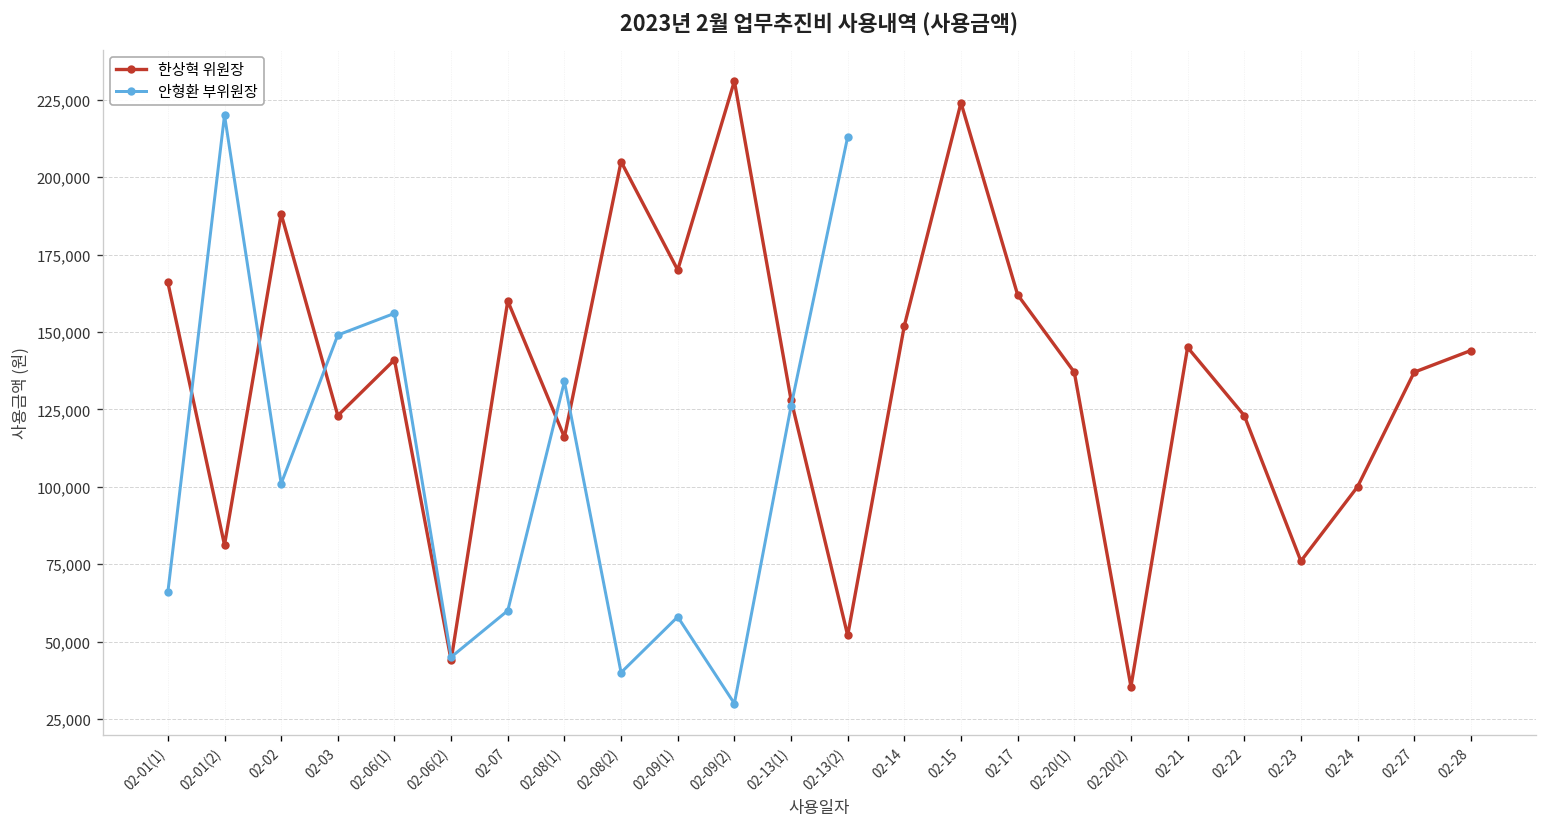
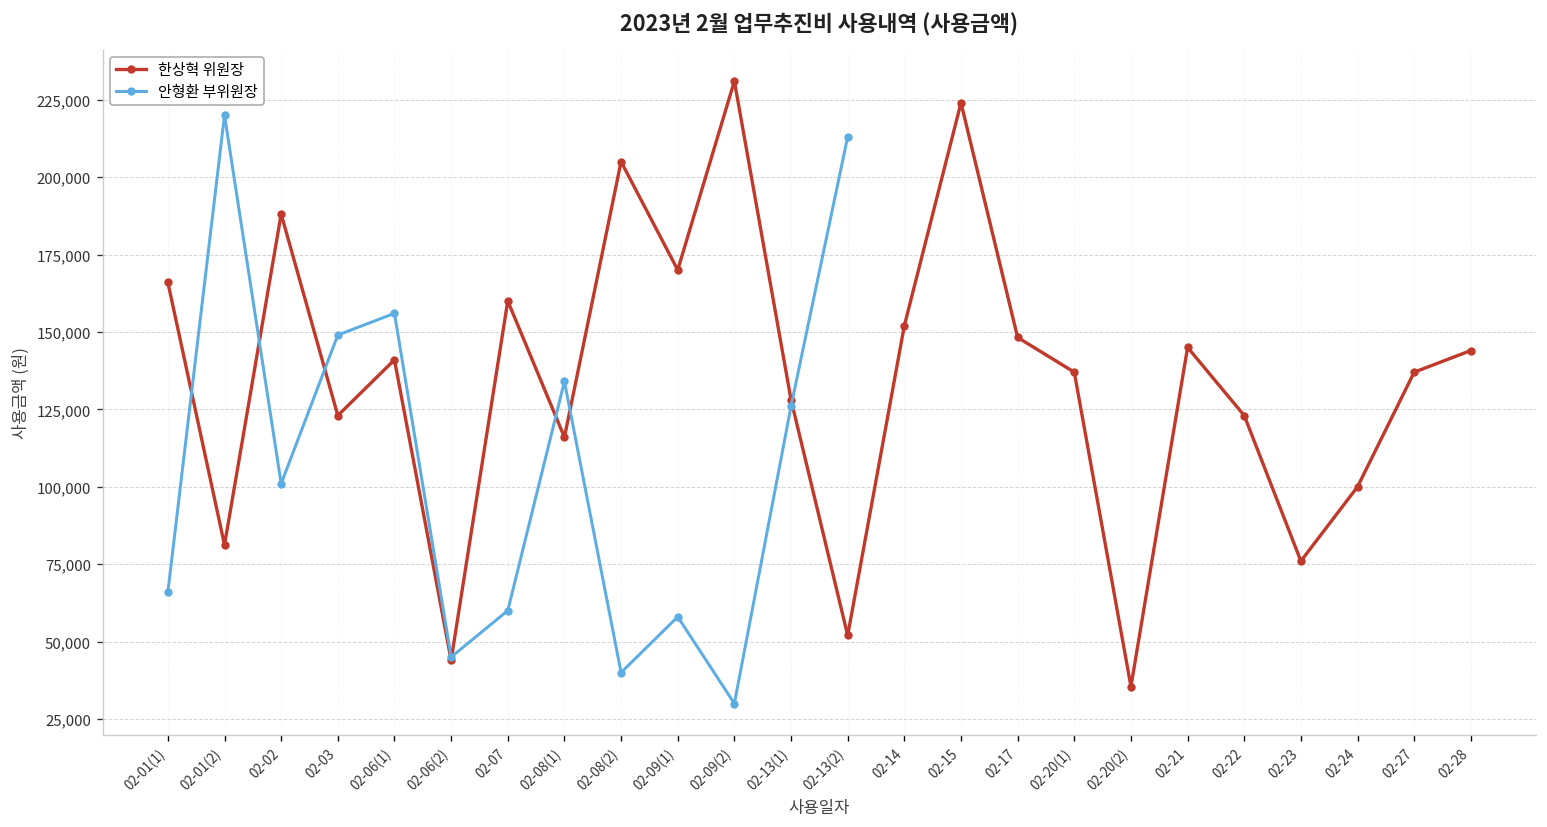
  {
    "한상혁 위원장": {
      "02-01(1)": "166,000",
      "02-01(2)": "81,000",
      "02-02": "188,000",
      "02-03": "123,000",
      "02-06(1)": "141,000",
      "02-06(2)": "44,000",
      "02-07": "160,000",
      "02-08(1)": "116,000",
      "02-08(2)": "205,000",
      "02-09(1)": "170,000",
      "02-09(2)": "231,000",
      "02-13(1)": "128,000",
      "02-13(2)": "52,000",
      "02-14": "152,000",
      "02-15": "224,000",
-     "02-17": "162,000",
+     "02-17": "148,000",
      "02-20(1)": "137,000",
      "02-20(2)": "35,000",
      "02-21": "145,000",
      "02-22": "123,000",
      "02-23": "76,000",
      "02-24": "100,000",
      "02-27": "137,000",
      "02-28": "144,000"
    },
    "안형환 부위원장": {
      "02-01(1)": "66,000",
      "02-01(2)": "220,000",
      "02-02": "101,000",
      "02-03": "149,000",
      "02-06(1)": "156,000",
      "02-06(2)": "45,000",
      "02-07": "60,000",
      "02-08(1)": "134,000",
      "02-08(2)": "40,000",
      "02-09(1)": "58,000",
      "02-09(2)": "30,000",
      "02-13(1)": "126,000",
      "02-13(2)": "213,000"
    }
  }
